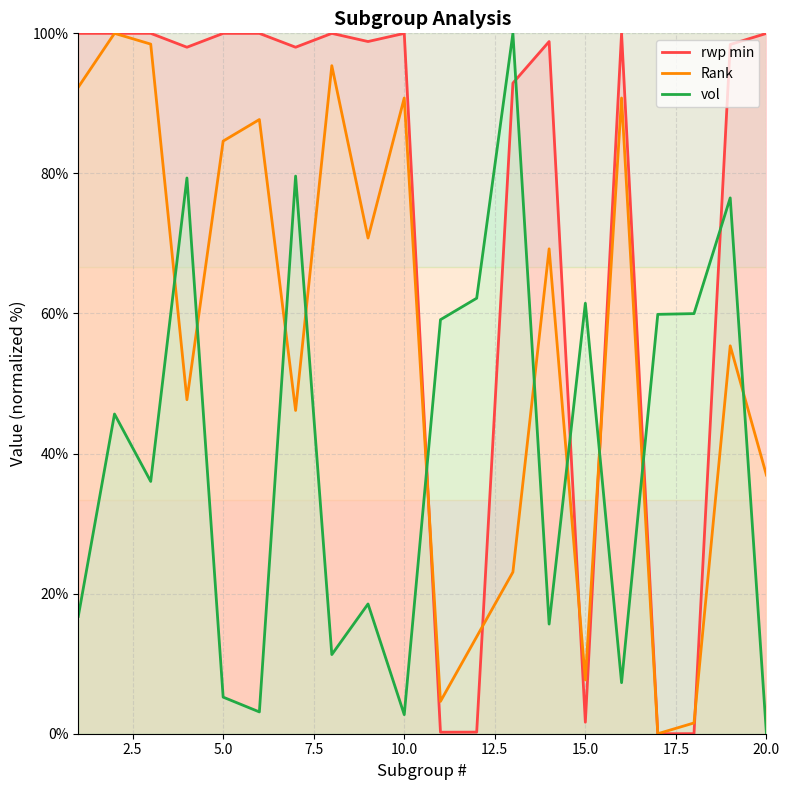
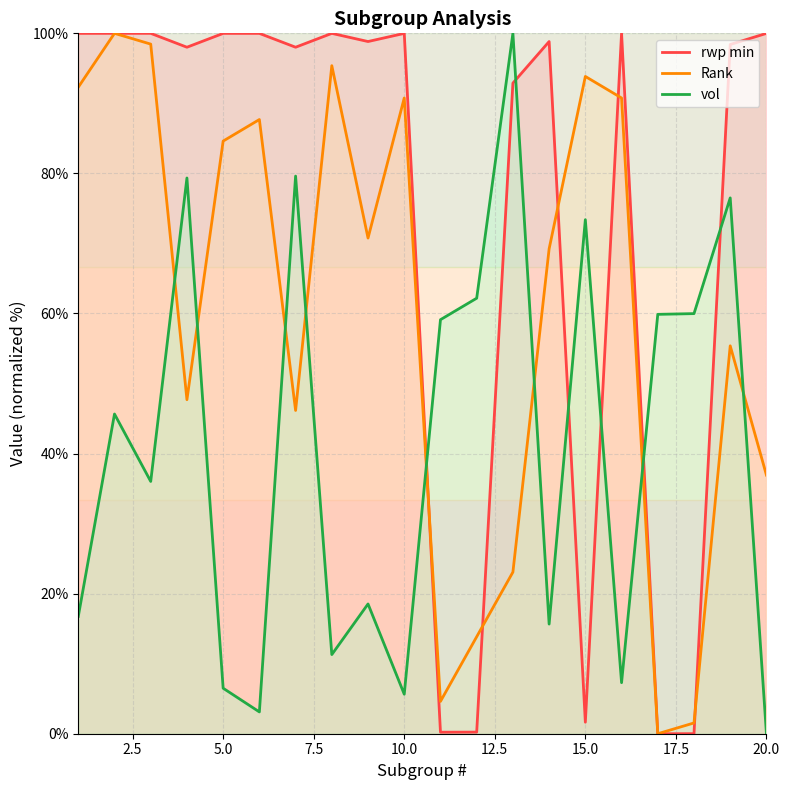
  {
    "rwp min": {
      "5.0": "100%",
      "10.0": "100%",
      "15.0": "2%",
      "20.0": "100%"
    },
    "Rank": {
      "5.0": "85%",
      "10.0": "91%",
-     "15.0": "8%",
+     "15.0": "94%",
      "20.0": "37%"
    },
    "vol": {
-     "5.0": "5%",
-     "10.0": "3%",
-     "15.0": "61%",
+     "5.0": "6%",
+     "10.0": "6%",
+     "15.0": "73%",
      "20.0": "0%"
    }
  }
